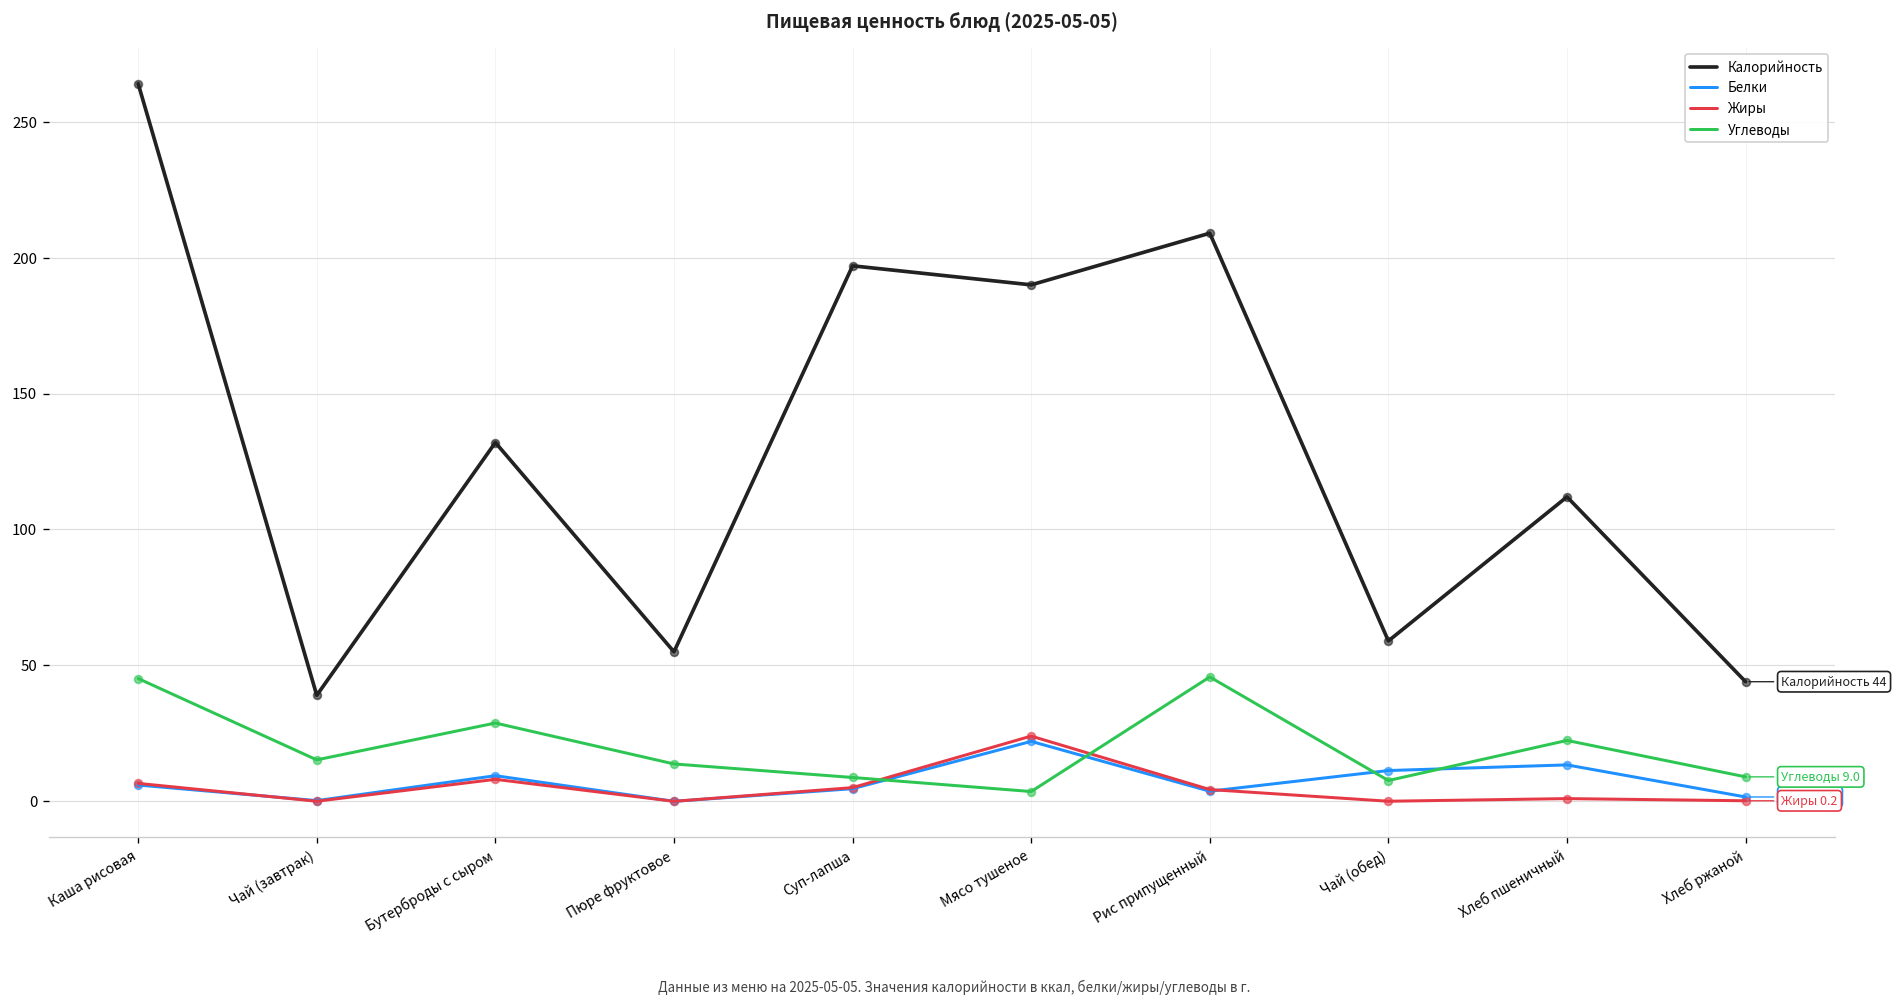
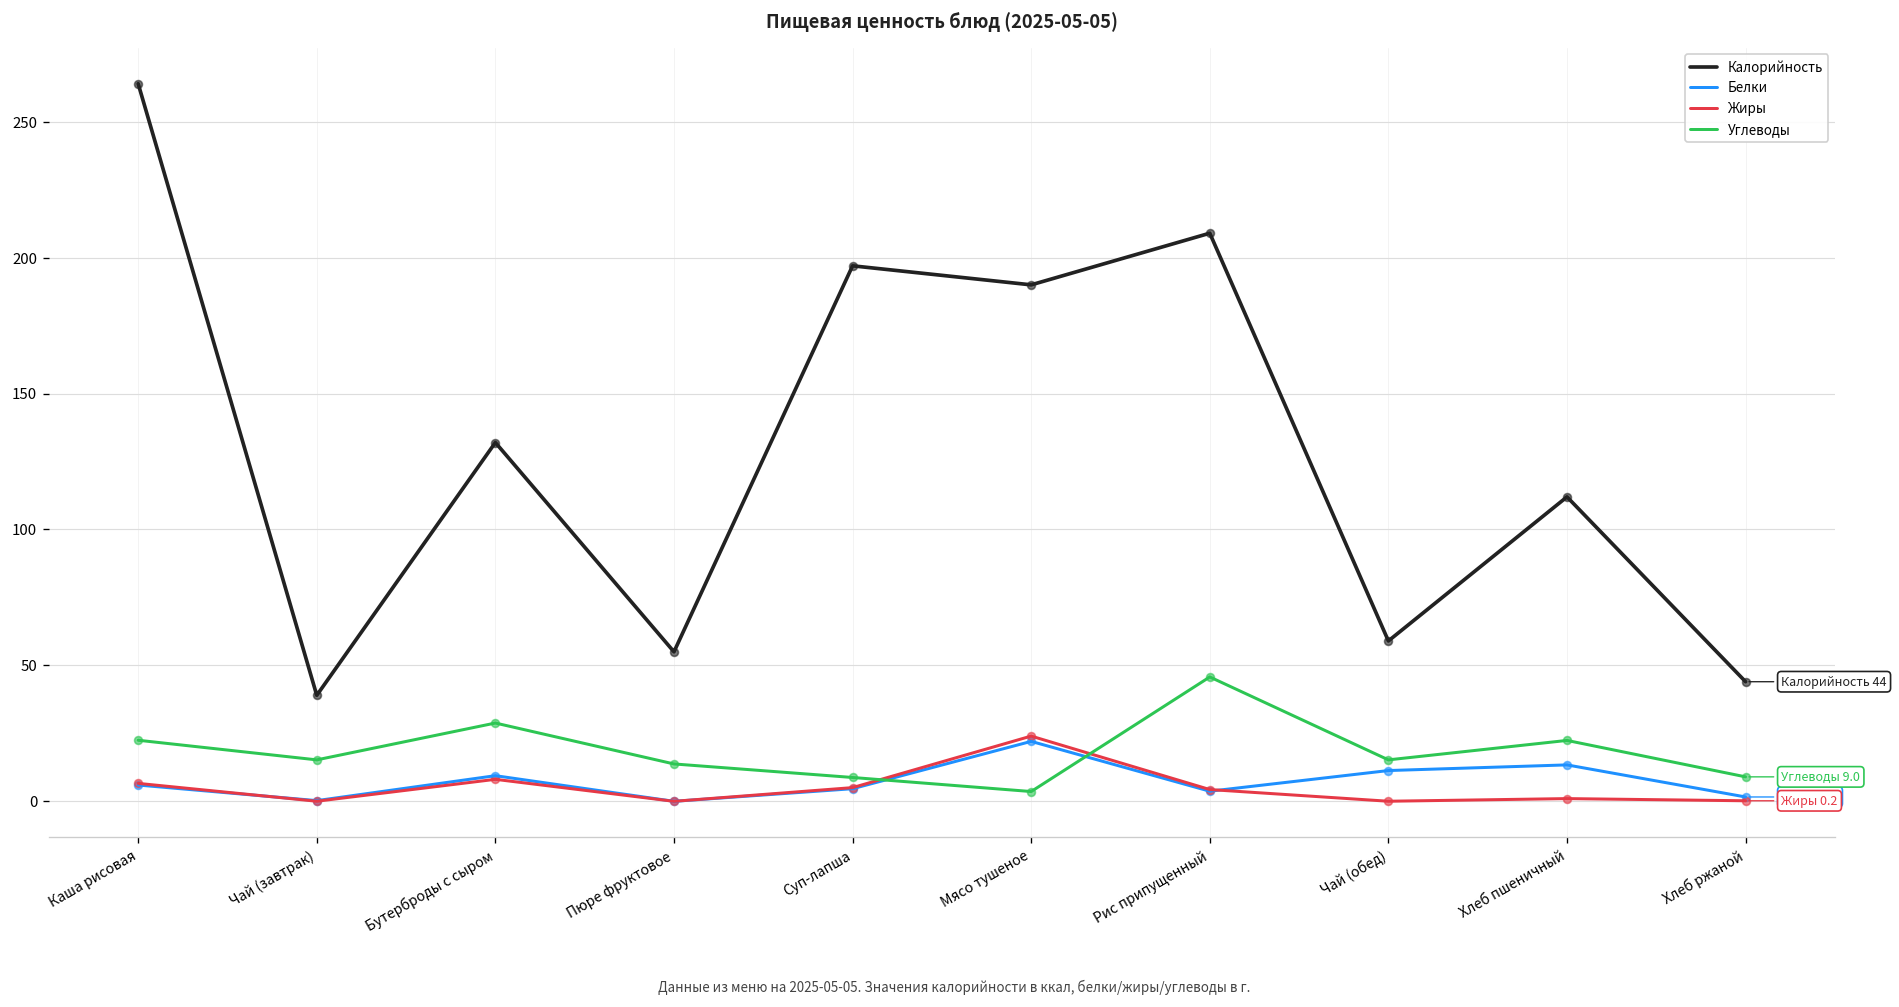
  {
    "Калорийность": {
      "Каша рисовая": 264,
      "Чай (завтрак)": 39,
      "Бутерброды с сыром": 132,
      "Пюре фруктовое": 55,
      "Суп-лапша": 197,
      "Мясо тушеное": 190,
      "Рис припущенный": 209,
      "Чай (обед)": 59,
      "Хлеб пшеничный": 112
    },
    "Белки": {
      "Бутерброды с сыром": 9,
      "Мясо тушеное": 22,
      "Чай (обед)": 11,
      "Хлеб пшеничный": 13
    },
    "Жиры": {
      "Бутерброды с сыром": 8,
      "Мясо тушеное": 24,
      "Чай (обед)": 0,
      "Хлеб пшеничный": 1
    },
    "Углеводы": {
-     "Каша рисовая": 45,
+     "Каша рисовая": 22,
      "Чай (завтрак)": 15,
      "Бутерброды с сыром": 29,
      "Пюре фруктовое": 14,
      "Суп-лапша": 9,
      "Мясо тушеное": 4,
      "Рис припущенный": 46,
-     "Чай (обед)": 8,
+     "Чай (обед)": 15,
      "Хлеб пшеничный": 22
    }
  }
